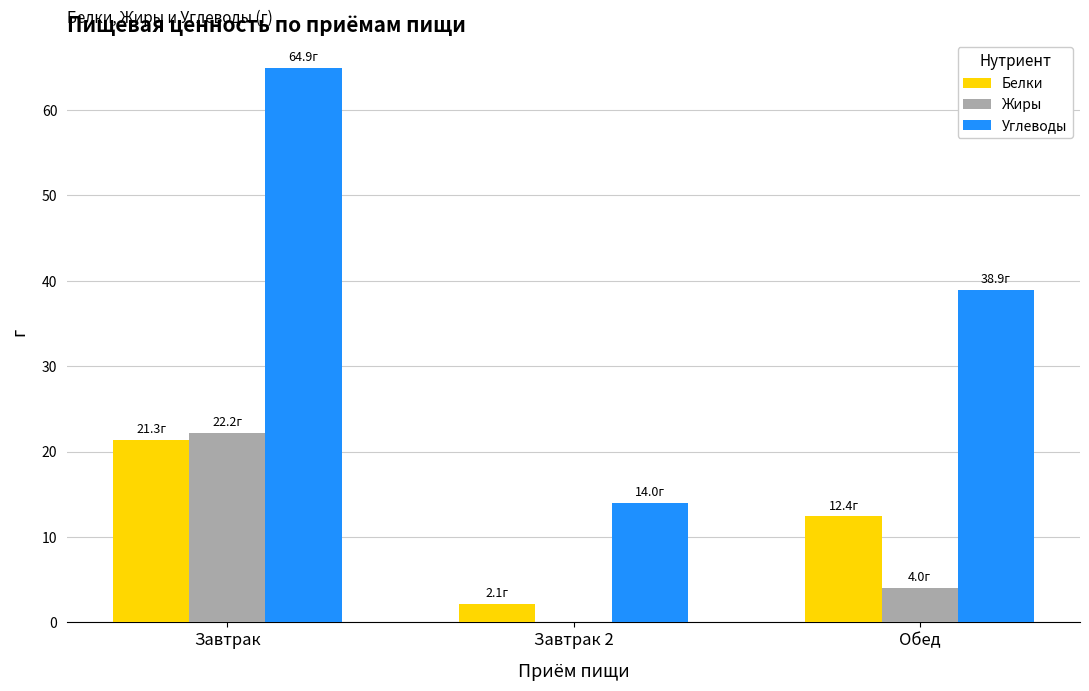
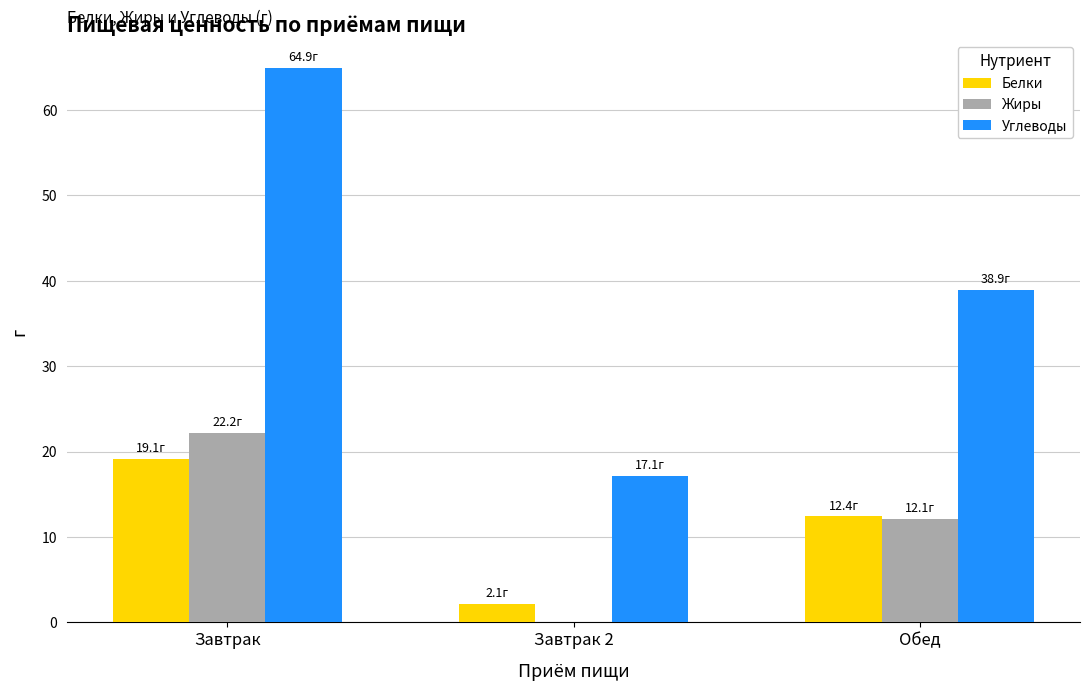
  {
    "Белки": {
-     "Завтрак": "21.3г",
+     "Завтрак": "19.1г",
      "Завтрак 2": "2.1г",
      "Обед": "12.4г"
    },
    "Жиры": {
      "Завтрак": "22.2г",
-     "Обед": "4.0г"
+     "Обед": "12.1г"
    },
    "Углеводы": {
      "Завтрак": "64.9г",
-     "Завтрак 2": "14.0г",
+     "Завтрак 2": "17.1г",
      "Обед": "38.9г"
    }
  }
